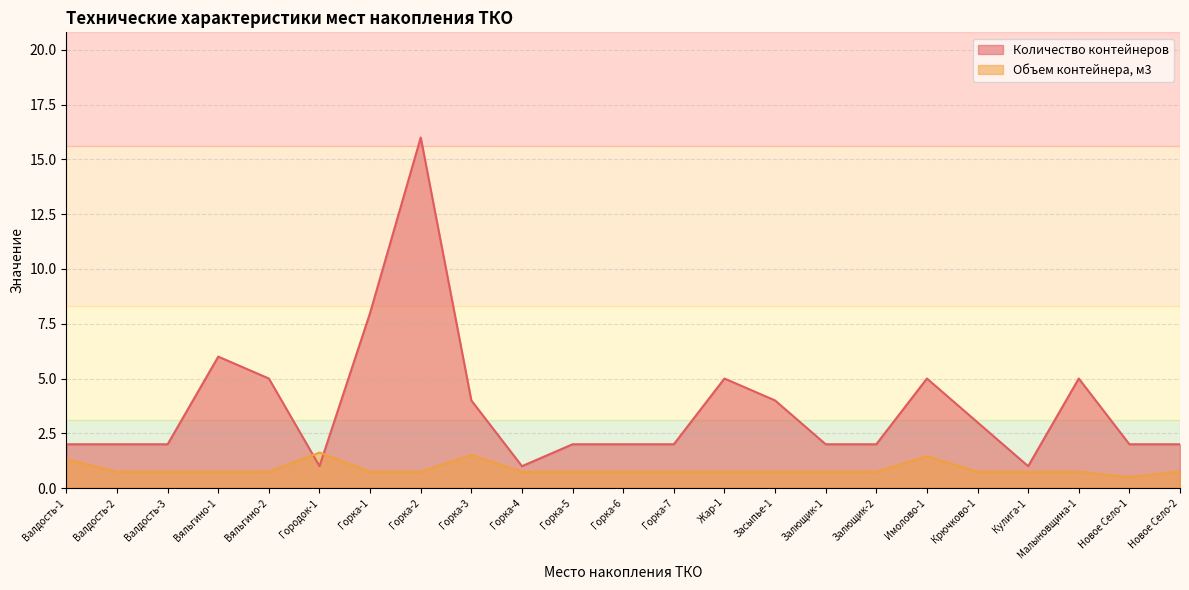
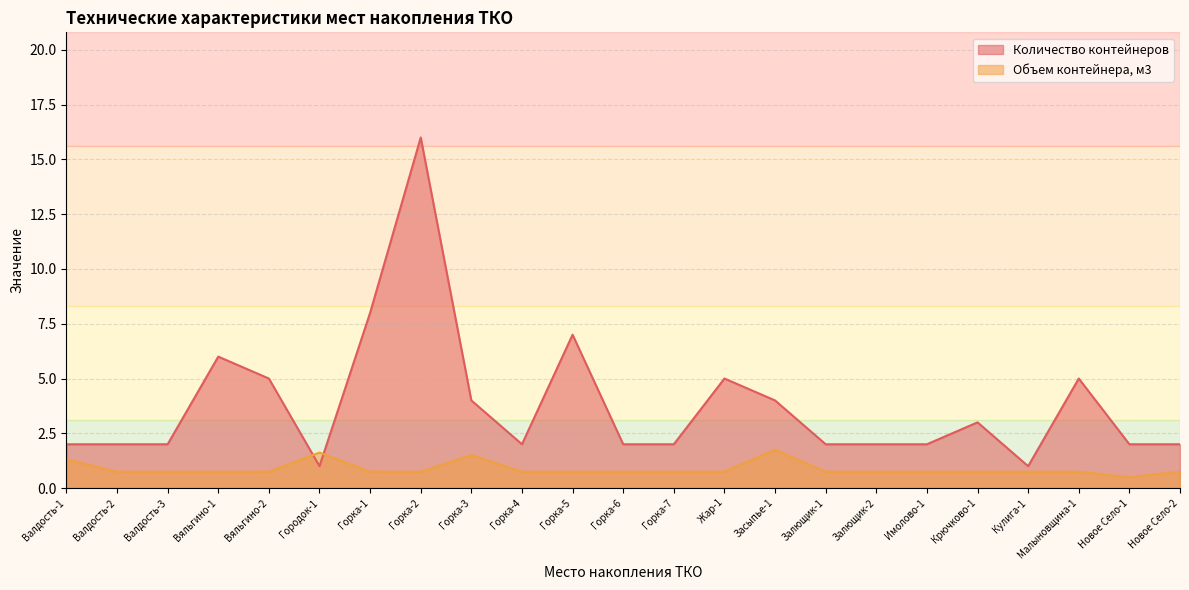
  {
    "Количество контейнеров": {
      "Валдость-1": 2,
      "Валдость-2": 2,
      "Валдость-3": 2,
      "Вяльгино-1": 6,
      "Вяльгино-2": 5,
      "Городок-1": 1,
      "Горка-1": 8,
      "Горка-2": 16,
      "Горка-3": 4,
-     "Горка-4": 1,
-     "Горка-5": 2,
+     "Горка-4": 2,
+     "Горка-5": 7,
      "Горка-6": 2,
      "Горка-7": 2,
      "Жар-1": 5,
      "Засыпье-1": 4,
      "Залющик-1": 2,
      "Залющик-2": 2,
-     "Имолово-1": 5,
+     "Имолово-1": 2,
      "Крючково-1": 3,
      "Кулига-1": 1,
      "Малыновщина-1": 5,
      "Новое Село-1": 2,
      "Новое Село-2": 2
    },
    "Объем контейнера, м3": {
      "Валдость-1": 1.3,
      "Валдость-2": 0.8,
      "Валдость-3": 0.8,
      "Вяльгино-1": 0.8,
      "Вяльгино-2": 0.8,
      "Городок-1": 1.6,
      "Горка-1": 0.8,
      "Горка-2": 0.8,
      "Горка-3": 1.5,
      "Горка-4": 0.8,
      "Горка-5": 0.8,
      "Горка-6": 0.8,
      "Горка-7": 0.8,
      "Жар-1": 0.8,
-     "Засыпье-1": 0.8,
+     "Засыпье-1": 1.8,
      "Залющик-1": 0.8,
      "Залющик-2": 0.8,
-     "Имолово-1": 1.5,
+     "Имолово-1": 0.8,
      "Крючково-1": 0.8,
      "Кулига-1": 0.8,
      "Малыновщина-1": 0.8,
      "Новое Село-1": 0.5,
      "Новое Село-2": 0.8
    }
  }
